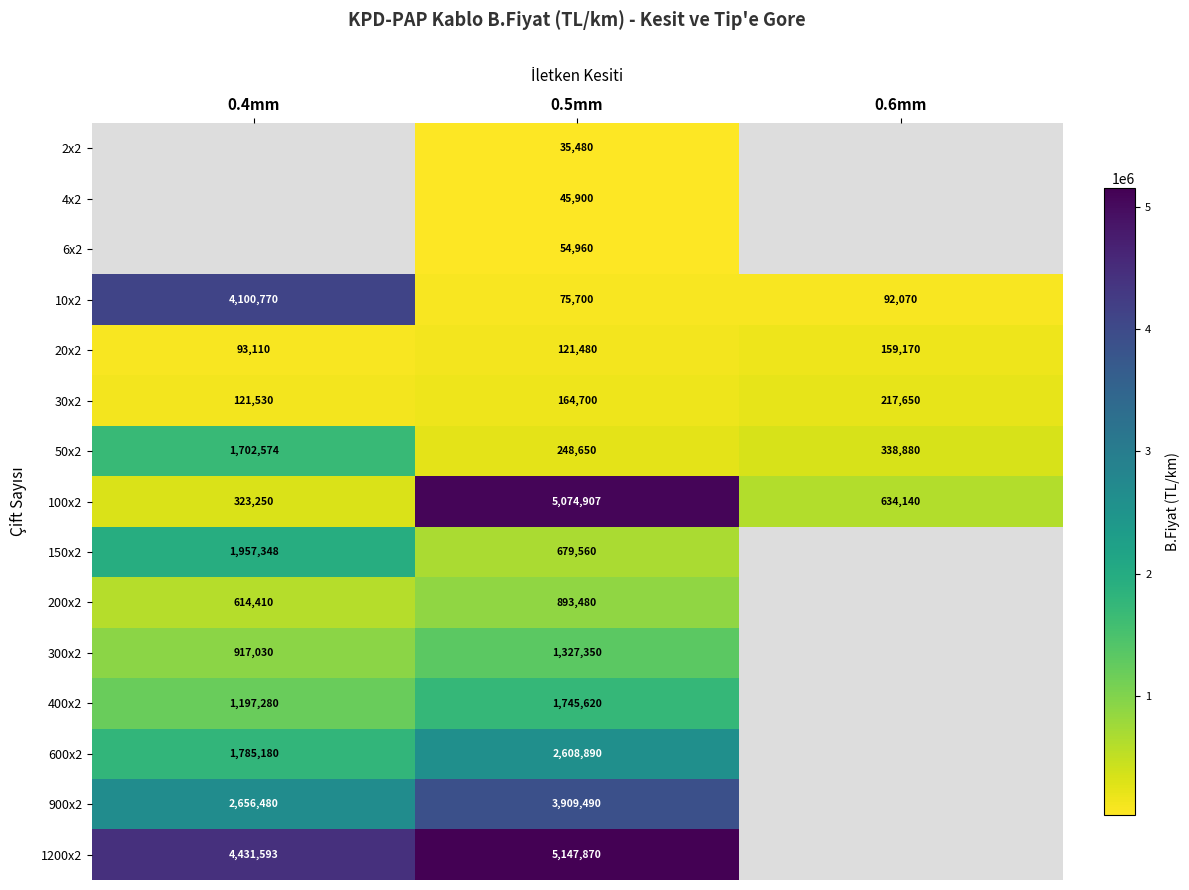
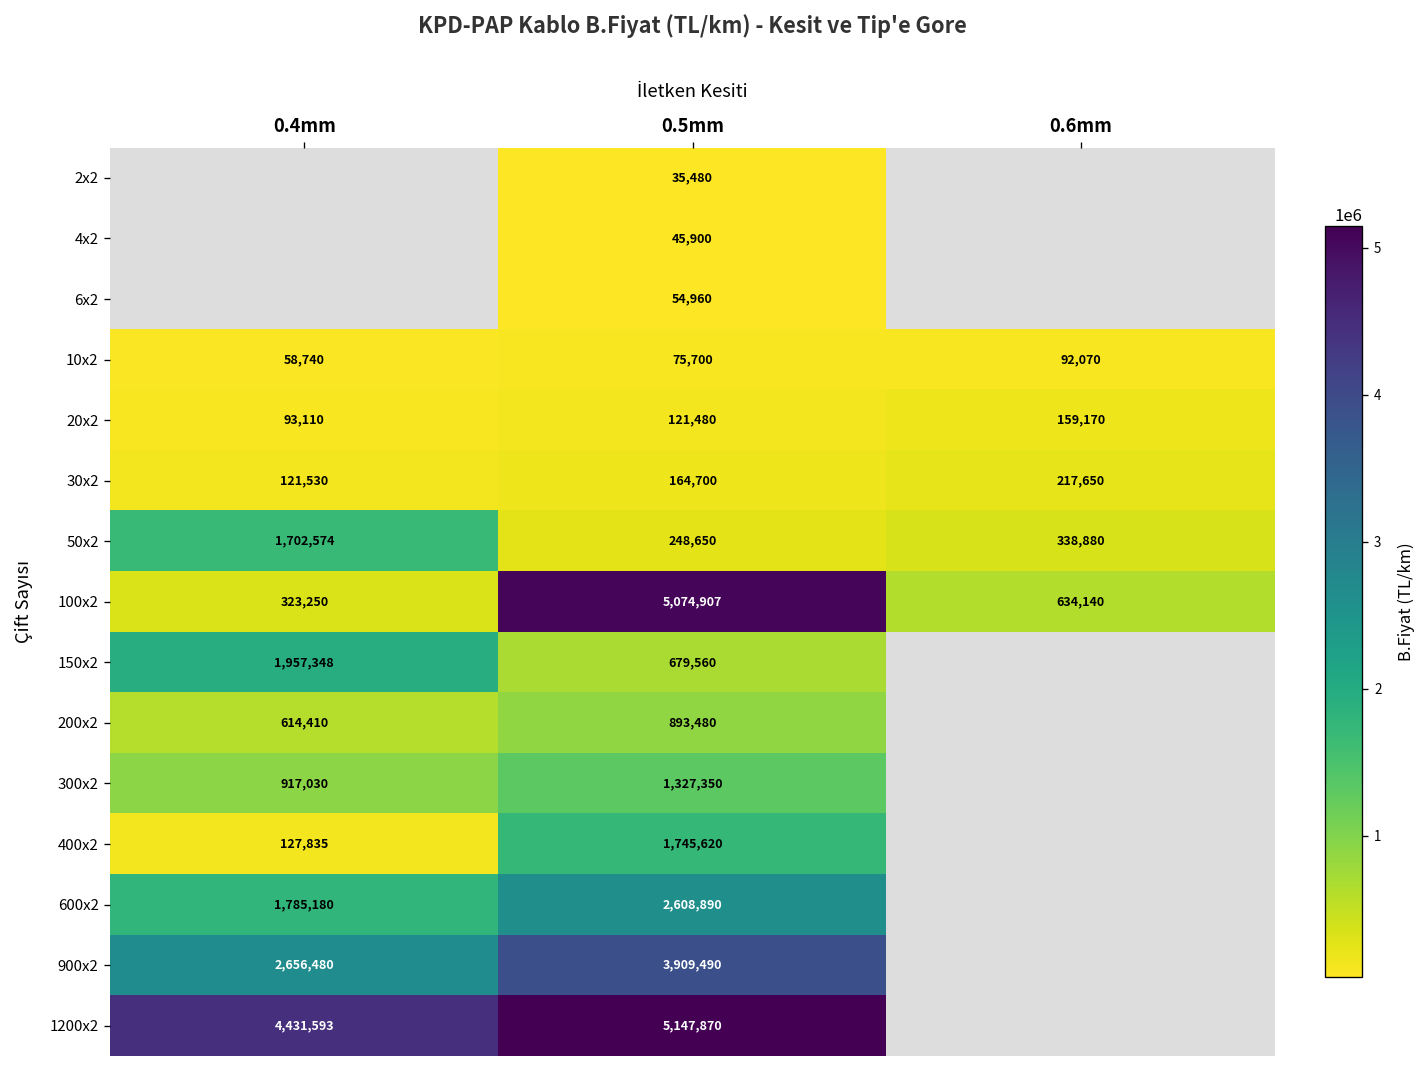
  {
    "2x2": {
      "0.5mm": "35,480"
    },
    "4x2": {
      "0.5mm": "45,900"
    },
    "6x2": {
      "0.5mm": "54,960"
    },
    "10x2": {
-     "0.4mm": "4,100,770",
+     "0.4mm": "58,740",
      "0.5mm": "75,700",
      "0.6mm": "92,070"
    },
    "20x2": {
      "0.4mm": "93,110",
      "0.5mm": "121,480",
      "0.6mm": "159,170"
    },
    "30x2": {
      "0.4mm": "121,530",
      "0.5mm": "164,700",
      "0.6mm": "217,650"
    },
    "50x2": {
      "0.4mm": "1,702,574",
      "0.5mm": "248,650",
      "0.6mm": "338,880"
    },
    "100x2": {
      "0.4mm": "323,250",
      "0.5mm": "5,074,907",
      "0.6mm": "634,140"
    },
    "150x2": {
      "0.4mm": "1,957,348",
      "0.5mm": "679,560"
    },
    "200x2": {
      "0.4mm": "614,410",
      "0.5mm": "893,480"
    },
    "300x2": {
      "0.4mm": "917,030",
      "0.5mm": "1,327,350"
    },
    "400x2": {
-     "0.4mm": "1,197,280",
+     "0.4mm": "127,835",
      "0.5mm": "1,745,620"
    },
    "600x2": {
      "0.4mm": "1,785,180",
      "0.5mm": "2,608,890"
    },
    "900x2": {
      "0.4mm": "2,656,480",
      "0.5mm": "3,909,490"
    },
    "1200x2": {
      "0.4mm": "4,431,593",
      "0.5mm": "5,147,870"
    }
  }
